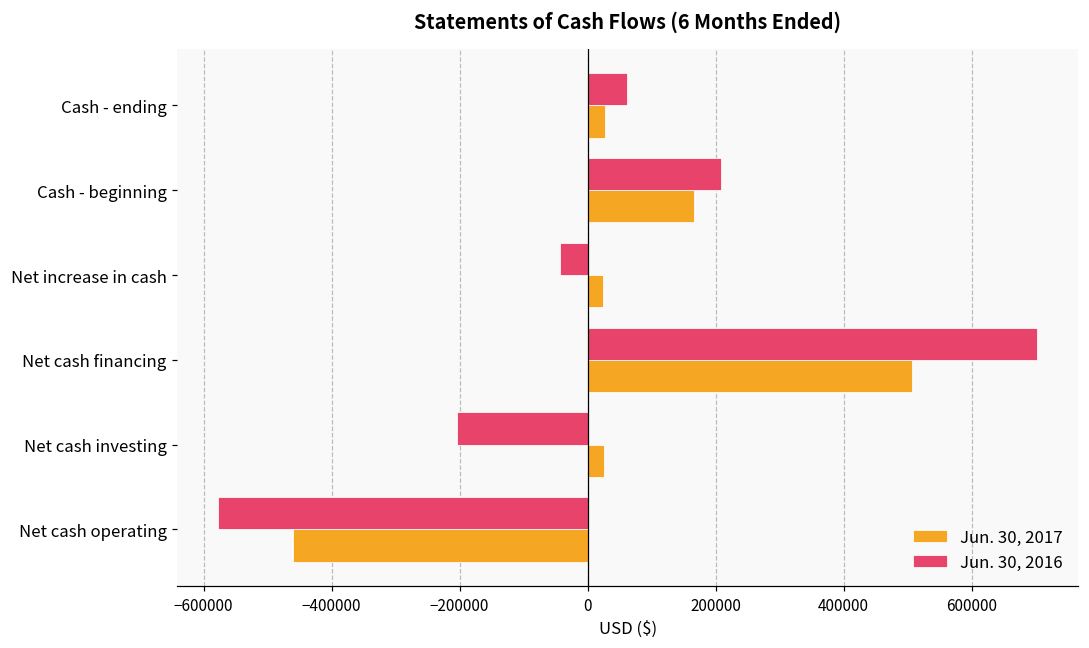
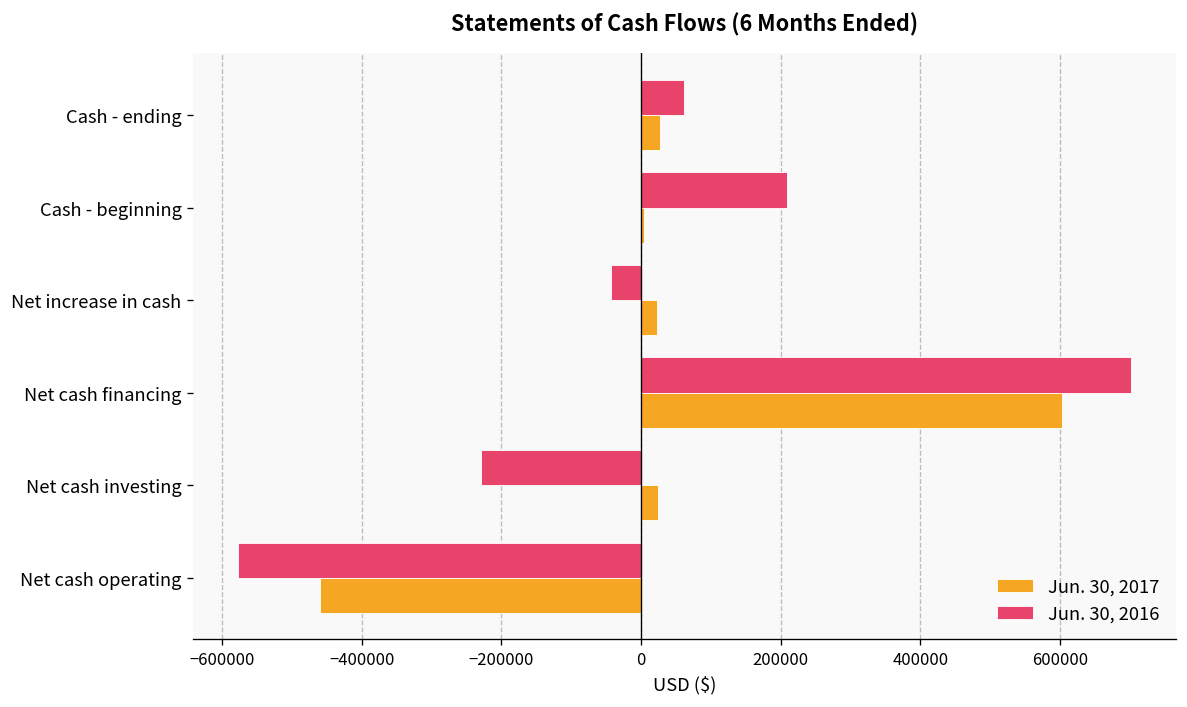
  {
    "Jun. 30, 2017": {
      "Cash - ending": 30000,
-     "Cash - beginning": 170000,
+     "Cash - beginning": 0,
      "Net increase in cash": 20000,
-     "Net cash financing": 510000,
+     "Net cash financing": 600000,
      "Net cash investing": 30000,
      "Net cash operating": -460000
    },
    "Jun. 30, 2016": {
      "Cash - ending": 60000,
      "Cash - beginning": 210000,
      "Net increase in cash": -40000,
      "Net cash financing": 700000,
-     "Net cash investing": -200000,
+     "Net cash investing": -230000,
      "Net cash operating": -580000
    }
  }
